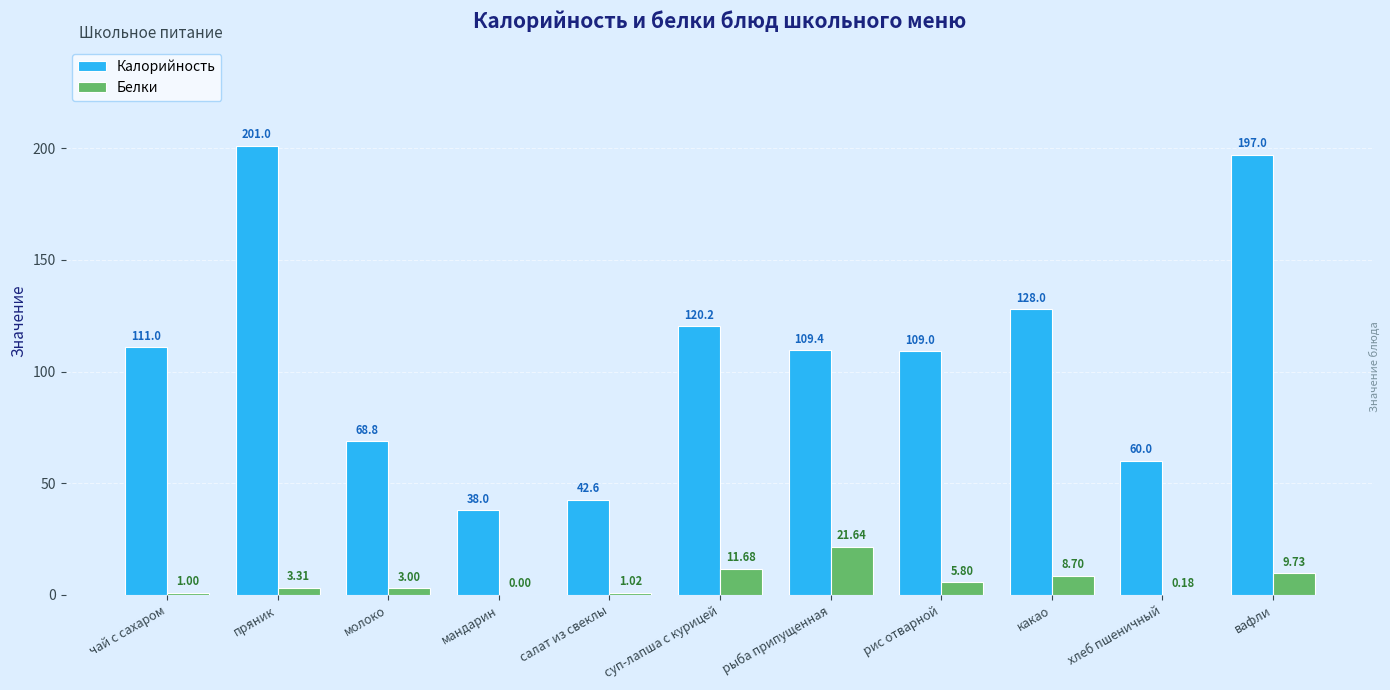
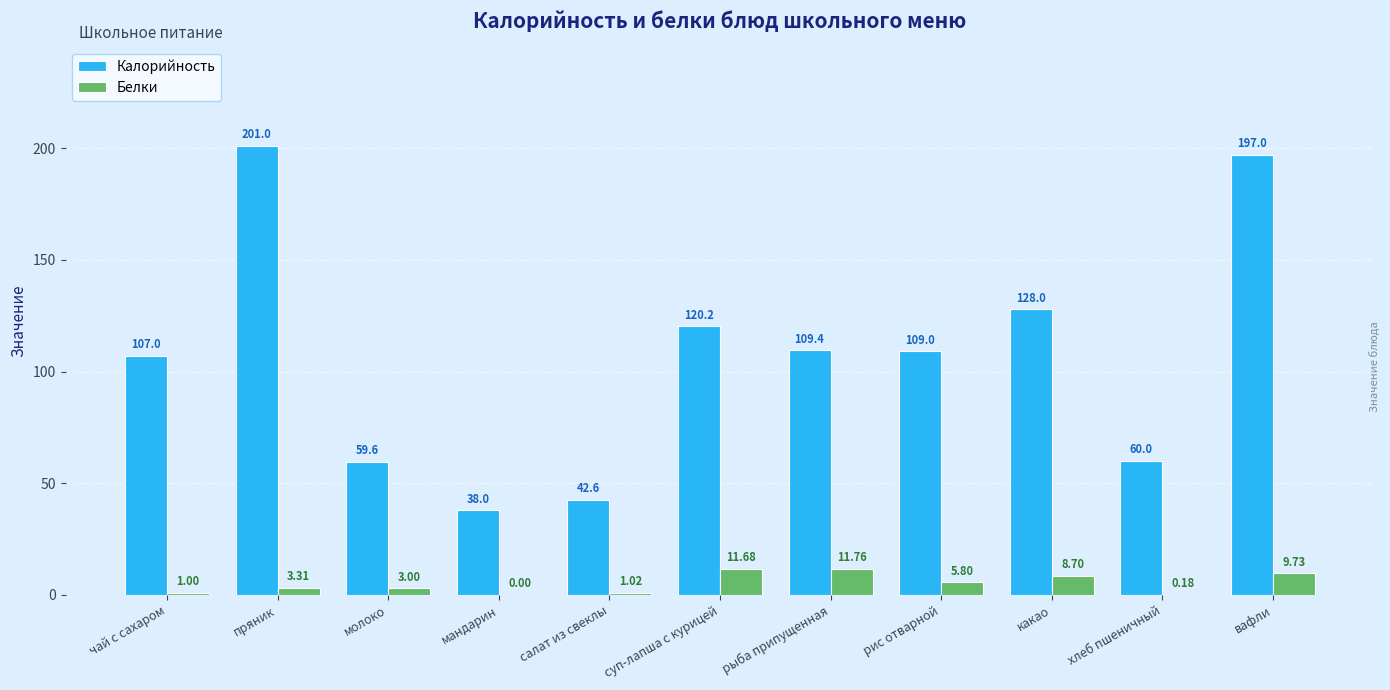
  {
    "Калорийность": {
-     "чай с сахаром": 111.0,
+     "чай с сахаром": 107.0,
      "пряник": 201.0,
-     "молоко": 68.8,
+     "молоко": 59.6,
      "мандарин": 38.0,
      "салат из свеклы": 42.6,
      "суп-лапша с курицей": 120.2,
      "рыба припущенная": 109.4,
      "рис отварной": 109.0,
      "какао": 128.0,
      "хлеб пшеничный": 60.0,
      "вафли": 197.0
    },
    "Белки": {
      "чай с сахаром": 1.00,
      "пряник": 3.31,
      "молоко": 3.00,
      "мандарин": 0.00,
      "салат из свеклы": 1.02,
      "суп-лапша с курицей": 11.68,
-     "рыба припущенная": 21.64,
+     "рыба припущенная": 11.76,
      "рис отварной": 5.80,
      "какао": 8.70,
      "хлеб пшеничный": 0.18,
      "вафли": 9.73
    }
  }
